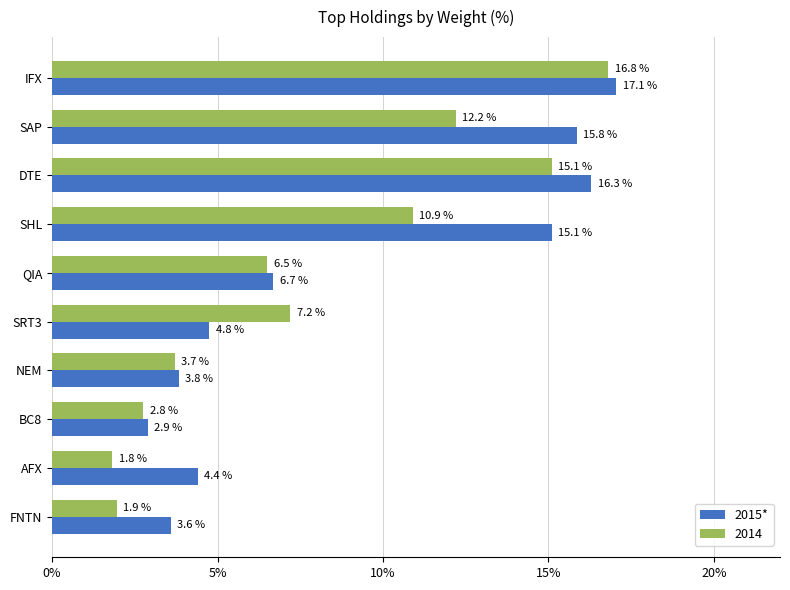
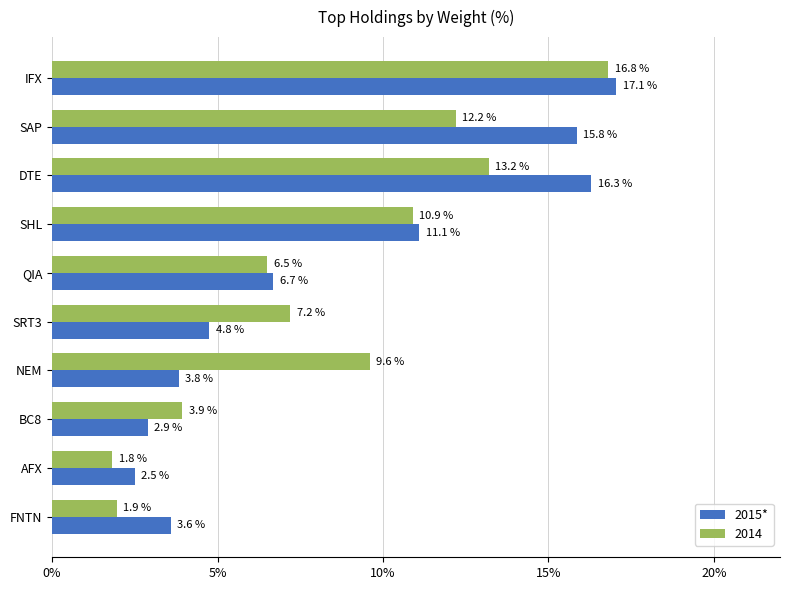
  {
    "2015*": {
      "IFX": "17.1 %",
      "SAP": "15.8 %",
      "DTE": "16.3 %",
-     "SHL": "15.1 %",
+     "SHL": "11.1 %",
      "QIA": "6.7 %",
      "SRT3": "4.8 %",
      "NEM": "3.8 %",
      "BC8": "2.9 %",
-     "AFX": "4.4 %",
+     "AFX": "2.5 %",
      "FNTN": "3.6 %"
    },
    "2014": {
      "IFX": "16.8 %",
      "SAP": "12.2 %",
-     "DTE": "15.1 %",
+     "DTE": "13.2 %",
      "SHL": "10.9 %",
      "QIA": "6.5 %",
      "SRT3": "7.2 %",
-     "NEM": "3.7 %",
-     "BC8": "2.8 %",
+     "NEM": "9.6 %",
+     "BC8": "3.9 %",
      "AFX": "1.8 %",
      "FNTN": "1.9 %"
    }
  }
